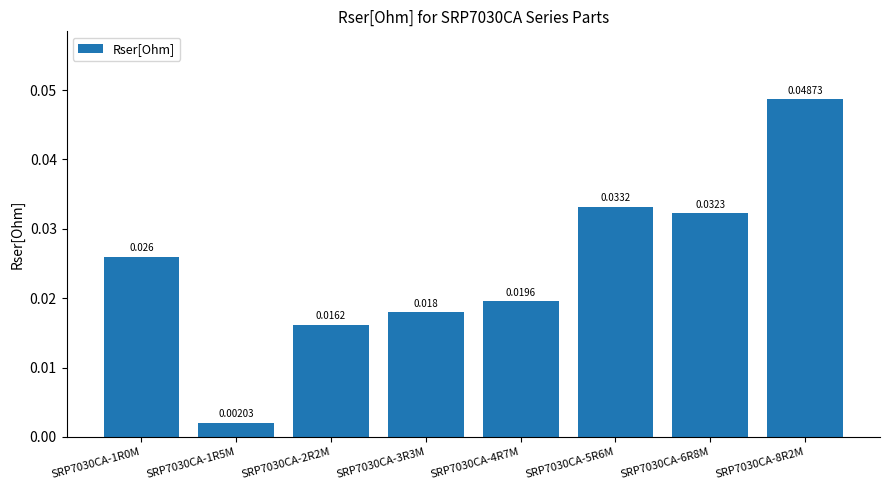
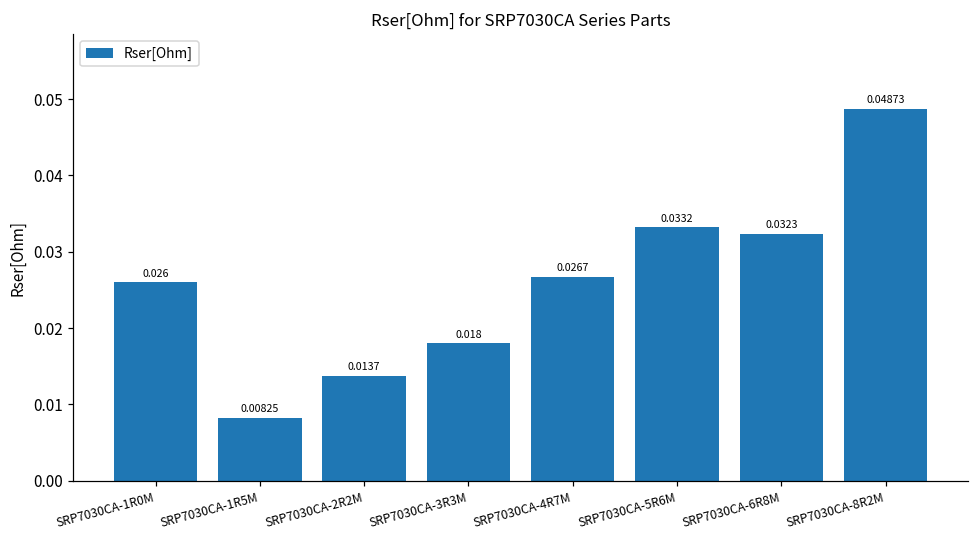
  {
    "SRP7030CA-1R0M": 0.026,
-   "SRP7030CA-1R5M": 0.00203,
-   "SRP7030CA-2R2M": 0.0162,
+   "SRP7030CA-1R5M": 0.00825,
+   "SRP7030CA-2R2M": 0.0137,
    "SRP7030CA-3R3M": 0.018,
-   "SRP7030CA-4R7M": 0.0196,
+   "SRP7030CA-4R7M": 0.0267,
    "SRP7030CA-5R6M": 0.0332,
    "SRP7030CA-6R8M": 0.0323,
    "SRP7030CA-8R2M": 0.04873
  }
